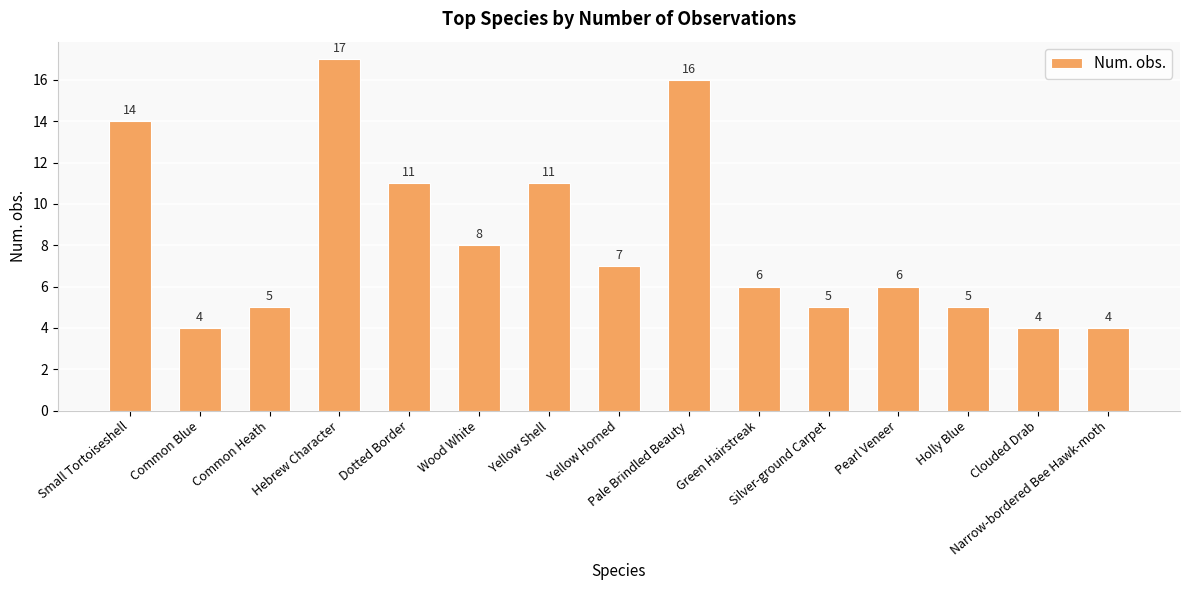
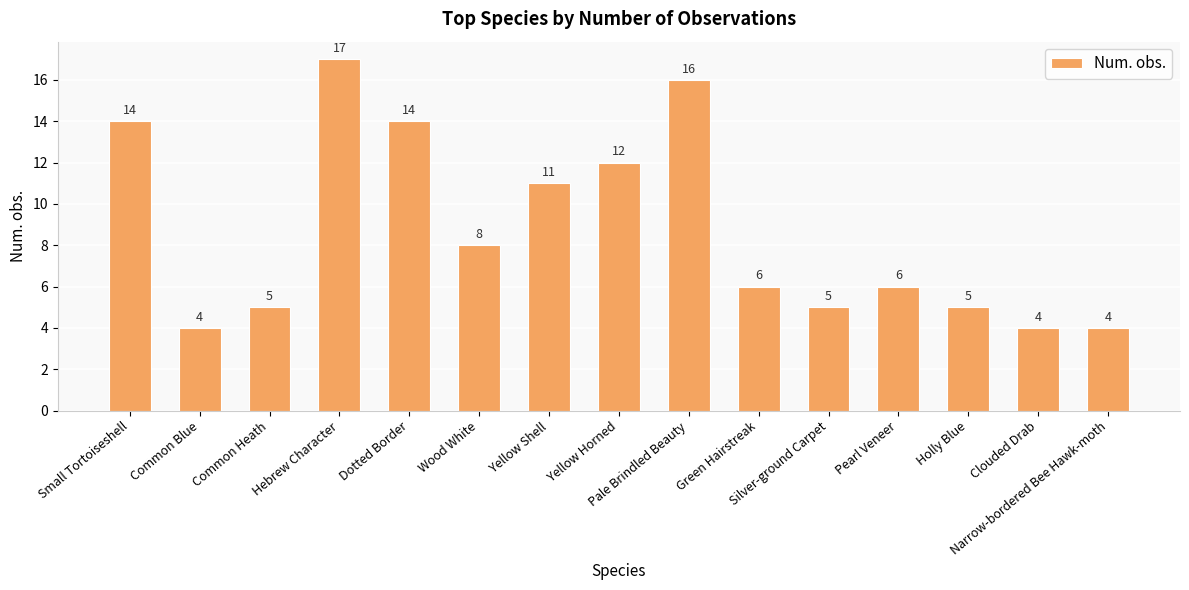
  {
    "Small Tortoiseshell": 14,
    "Common Blue": 4,
    "Common Heath": 5,
    "Hebrew Character": 17,
-   "Dotted Border": 11,
+   "Dotted Border": 14,
    "Wood White": 8,
    "Yellow Shell": 11,
-   "Yellow Horned": 7,
+   "Yellow Horned": 12,
    "Pale Brindled Beauty": 16,
    "Green Hairstreak": 6,
    "Silver-ground Carpet": 5,
    "Pearl Veneer": 6,
    "Holly Blue": 5,
    "Clouded Drab": 4,
    "Narrow-bordered Bee Hawk-moth": 4
  }
